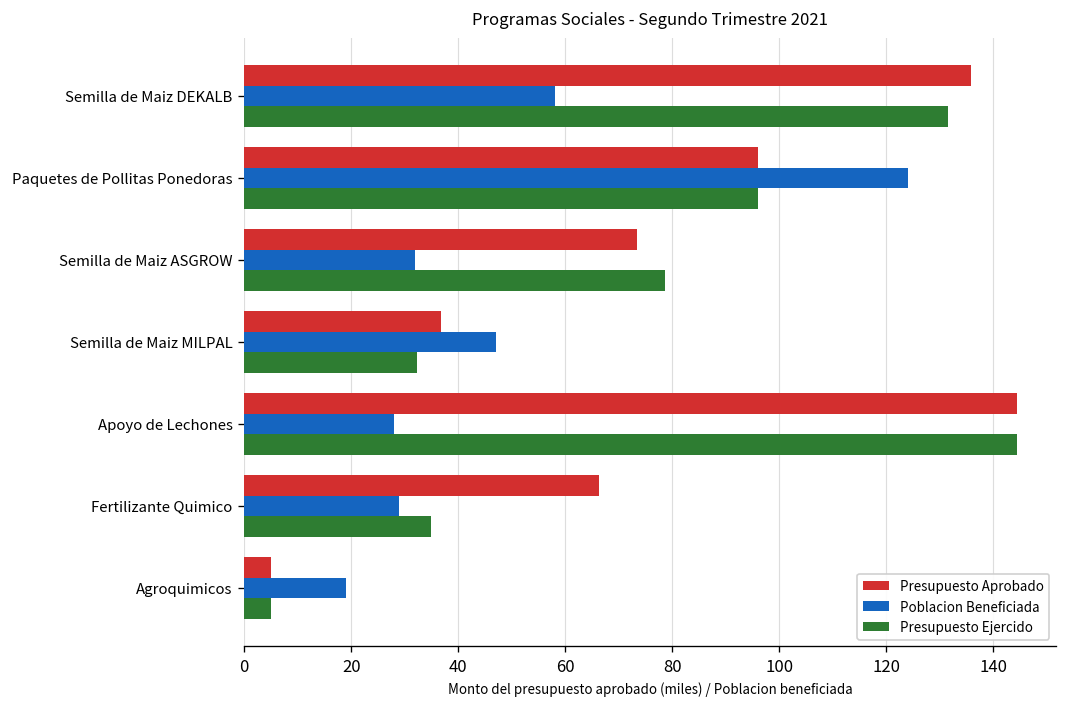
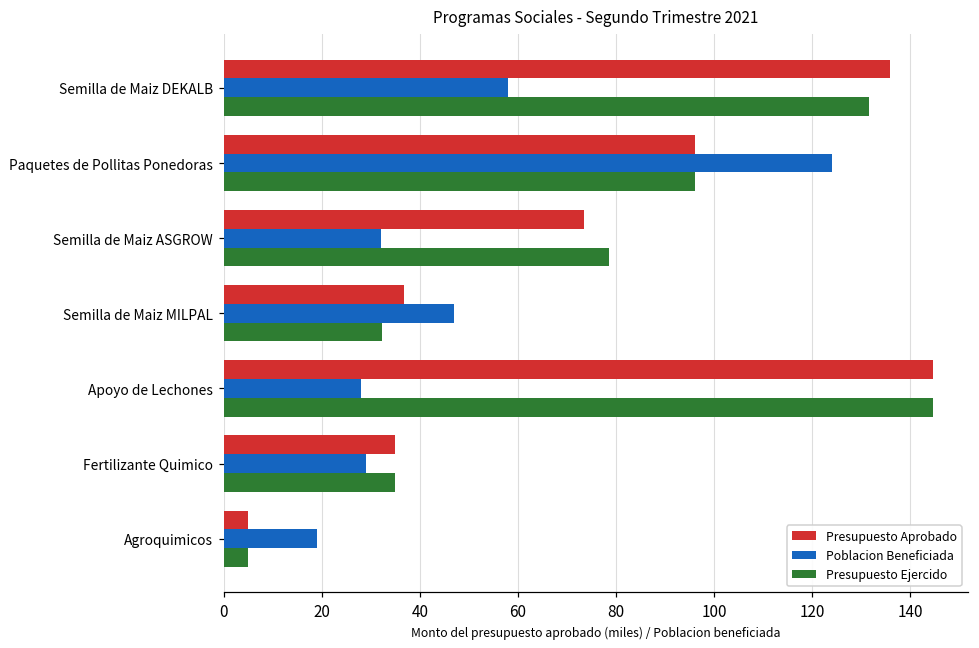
  {
    "Presupuesto Aprobado": {
      "Semilla de Maiz DEKALB": 136,
      "Paquetes de Pollitas Ponedoras": 96,
      "Semilla de Maiz ASGROW": 73,
      "Semilla de Maiz MILPAL": 37,
      "Apoyo de Lechones": 145,
-     "Fertilizante Quimico": 66,
+     "Fertilizante Quimico": 35,
      "Agroquimicos": 5
    },
    "Poblacion Beneficiada": {
      "Semilla de Maiz DEKALB": 58,
      "Paquetes de Pollitas Ponedoras": 124,
      "Semilla de Maiz ASGROW": 32,
      "Semilla de Maiz MILPAL": 47,
      "Apoyo de Lechones": 28,
      "Fertilizante Quimico": 29,
      "Agroquimicos": 19
    },
    "Presupuesto Ejercido": {
      "Semilla de Maiz DEKALB": 132,
      "Paquetes de Pollitas Ponedoras": 96,
      "Semilla de Maiz ASGROW": 79,
      "Semilla de Maiz MILPAL": 32,
      "Apoyo de Lechones": 145,
      "Fertilizante Quimico": 35,
      "Agroquimicos": 5
    }
  }
